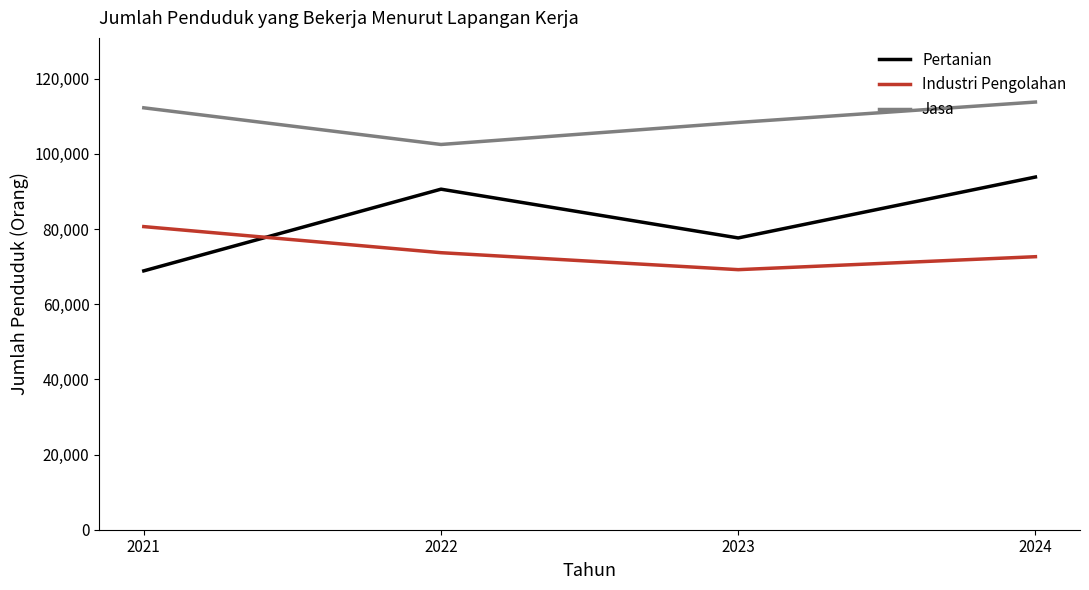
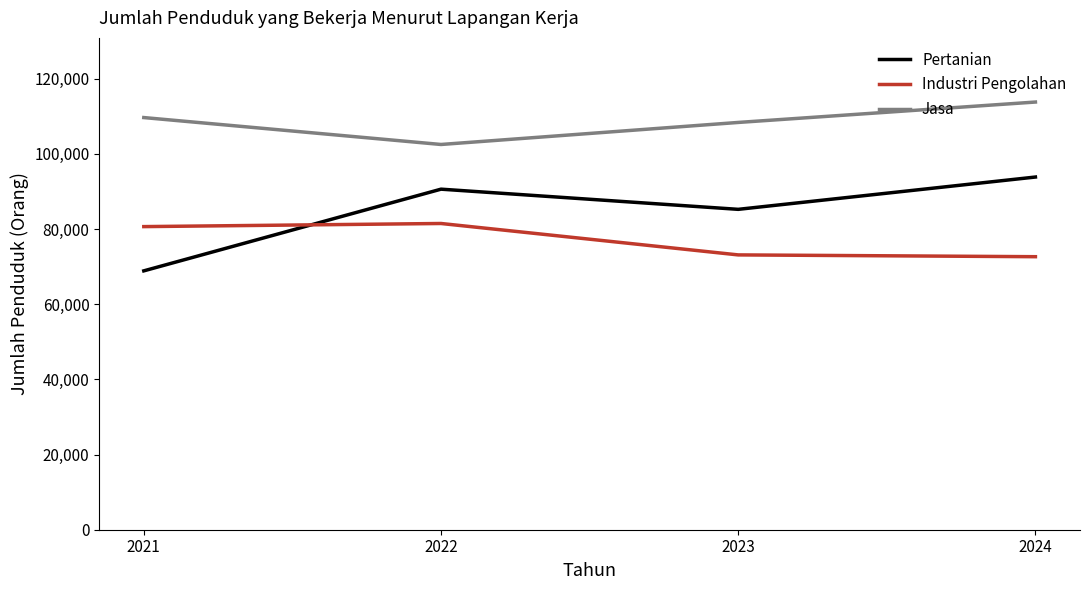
  {
    "Pertanian": {
      "2021": "69,000",
      "2022": "91,000",
-     "2023": "78,000",
+     "2023": "85,000",
      "2024": "94,000"
    },
    "Industri Pengolahan": {
      "2021": "81,000",
-     "2022": "74,000",
-     "2023": "69,000",
+     "2022": "81,000",
+     "2023": "73,000",
      "2024": "73,000"
    },
    "Jasa": {
-     "2021": "112,000",
+     "2021": "110,000",
      "2022": "103,000",
      "2023": "108,000",
      "2024": "114,000"
    }
  }
